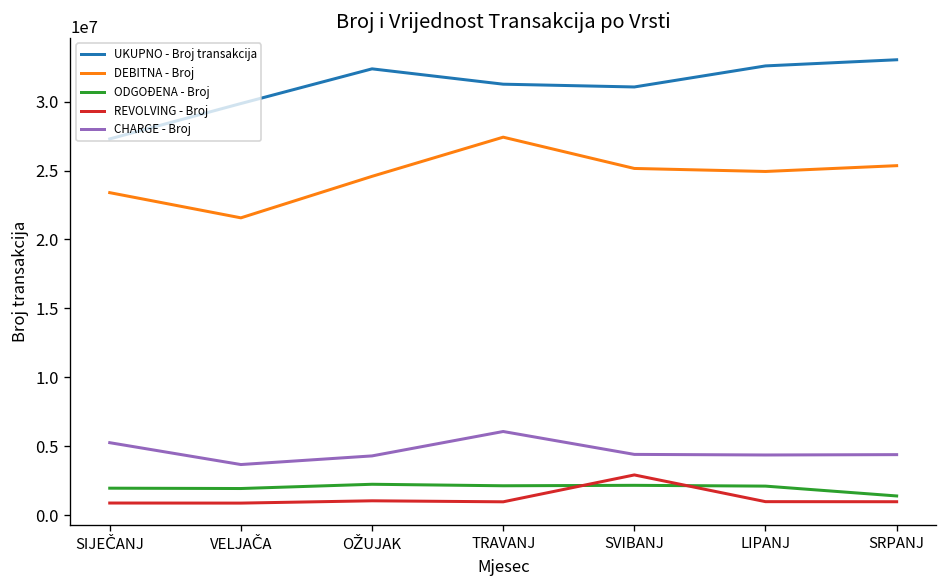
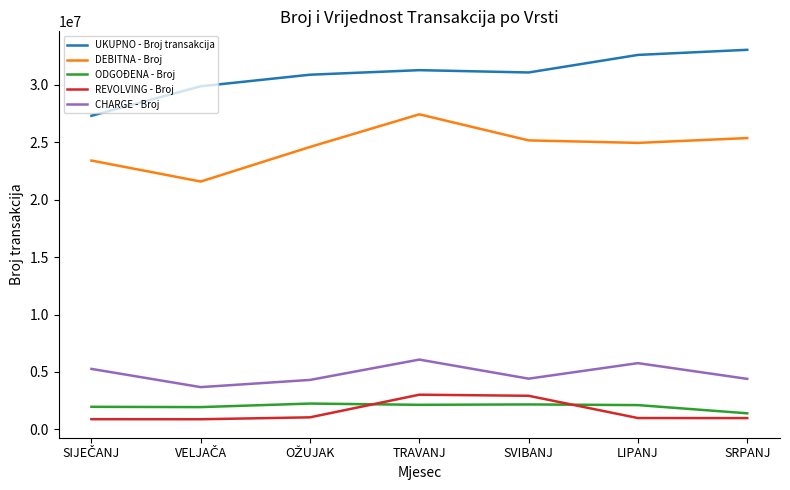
  {
    "UKUPNO - Broj transakcija": {
      "SIJEČANJ": 27300000,
-     "OŽUJAK": 32400000,
+     "OŽUJAK": 30900000,
      "TRAVANJ": 31300000,
      "SVIBANJ": 31100000,
      "LIPANJ": 32600000,
      "SRPANJ": 33000000
    },
    "DEBITNA - Broj": {
      "SIJEČANJ": 23400000,
      "VELJAČA": 21600000,
      "OŽUJAK": 24600000,
      "TRAVANJ": 27400000,
      "SVIBANJ": 25200000,
      "LIPANJ": 24900000,
      "SRPANJ": 25400000
    },
    "ODGOĐENA - Broj": {
      "SIJEČANJ": 2000000,
      "VELJAČA": 1900000,
      "OŽUJAK": 2300000,
      "TRAVANJ": 2100000,
      "SVIBANJ": 2200000,
      "LIPANJ": 2100000,
      "SRPANJ": 1400000
    },
    "REVOLVING - Broj": {
      "SIJEČANJ": 900000,
      "VELJAČA": 900000,
      "OŽUJAK": 1100000,
-     "TRAVANJ": 1000000,
+     "TRAVANJ": 3000000,
      "SVIBANJ": 2900000,
      "LIPANJ": 1000000,
      "SRPANJ": 1000000
    },
    "CHARGE - Broj": {
      "SIJEČANJ": 5300000,
      "VELJAČA": 3700000,
      "OŽUJAK": 4300000,
      "TRAVANJ": 6100000,
      "SVIBANJ": 4400000,
-     "LIPANJ": 4400000,
+     "LIPANJ": 5800000,
      "SRPANJ": 4400000
    }
  }
